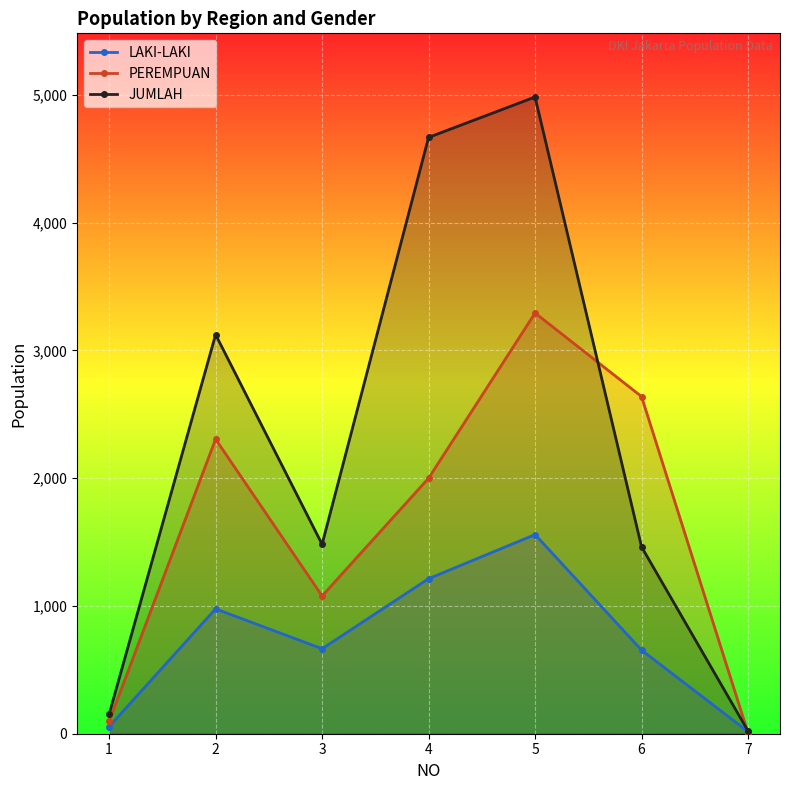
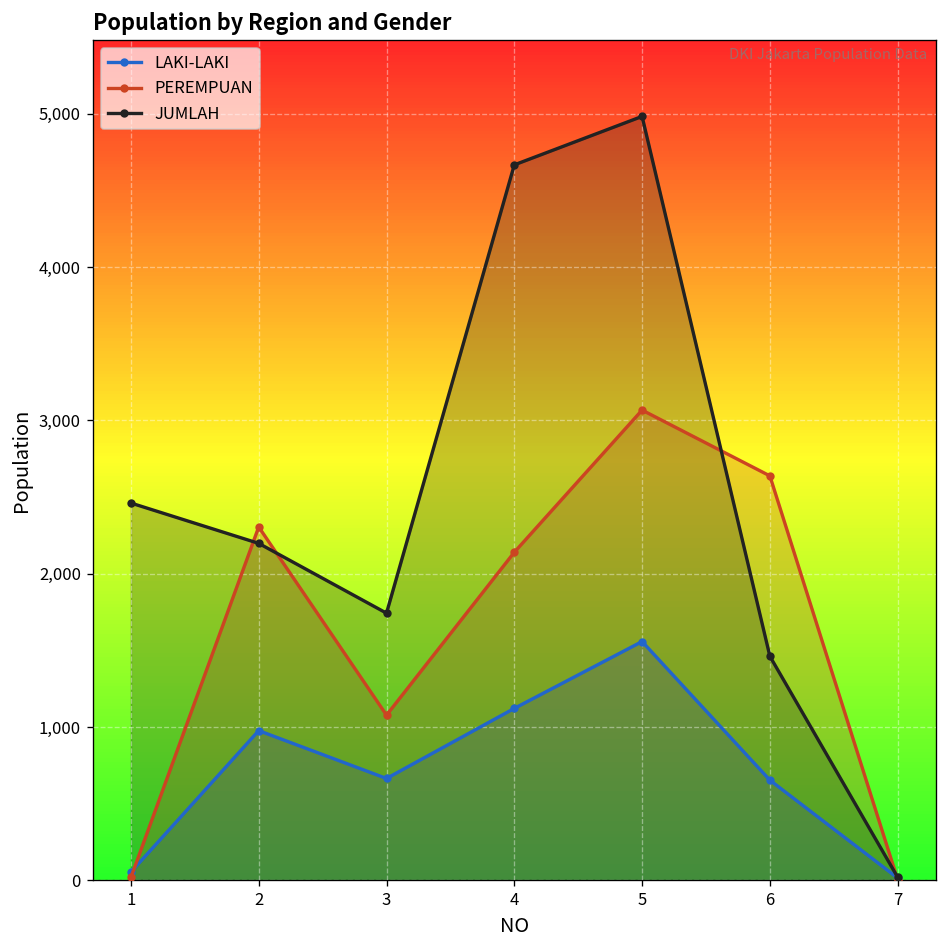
  {
    "LAKI-LAKI": {
      "1": "60",
      "2": "980",
      "3": "670",
-     "4": "1,210",
+     "4": "1,120",
      "5": "1,560",
      "6": "650"
    },
    "PEREMPUAN": {
-     "1": "100",
+     "1": "20",
      "2": "2,310",
      "3": "1,080",
-     "4": "2,000",
-     "5": "3,290",
+     "4": "2,140",
+     "5": "3,070",
      "6": "2,640"
    },
    "JUMLAH": {
-     "1": "150",
-     "2": "3,120",
-     "3": "1,480",
+     "1": "2,460",
+     "2": "2,200",
+     "3": "1,740",
      "4": "4,670",
      "5": "4,980",
      "6": "1,460"
    }
  }
